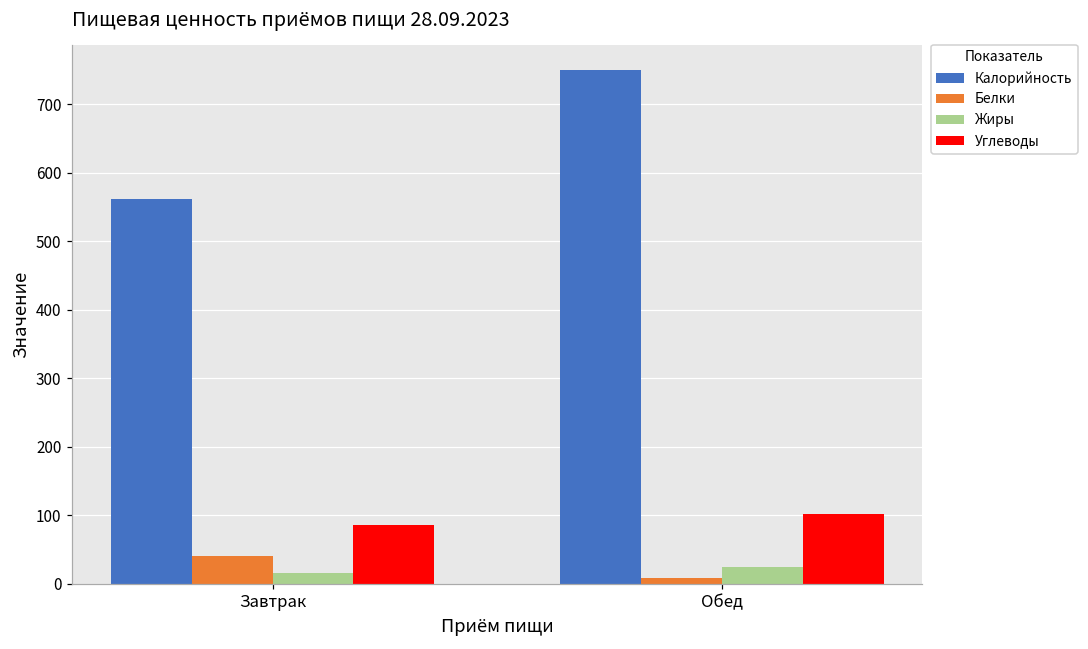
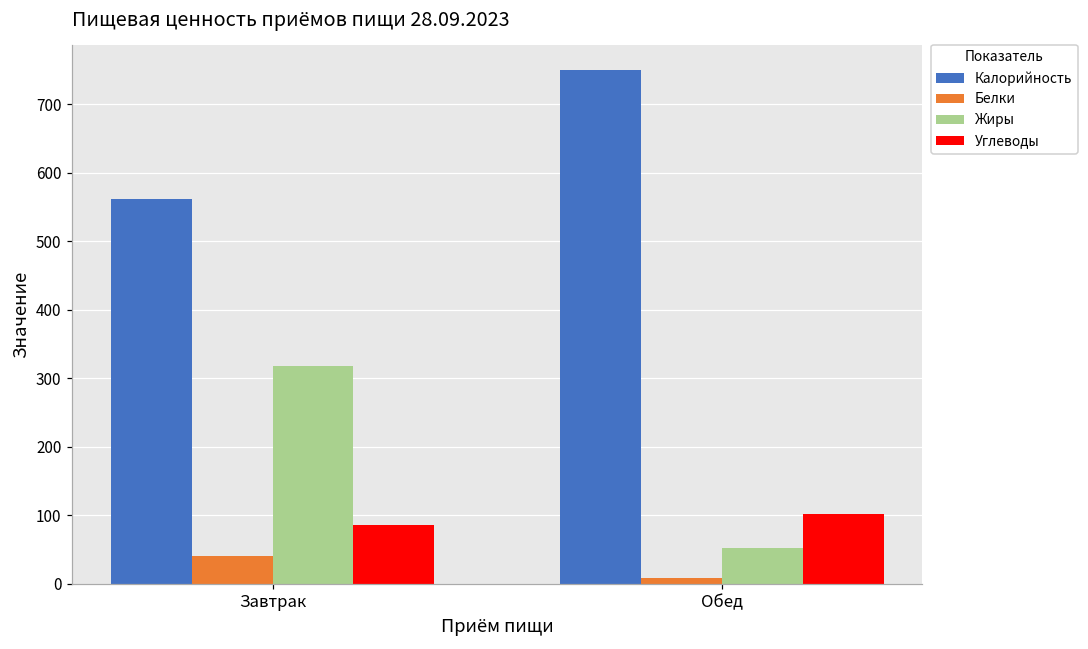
  {
    "Калорийность": {
      "Завтрак": 560,
      "Обед": 750
    },
    "Белки": {
      "Завтрак": 40,
      "Обед": 10
    },
    "Жиры": {
-     "Завтрак": 20,
-     "Обед": 20
+     "Завтрак": 320,
+     "Обед": 50
    },
    "Углеводы": {
      "Завтрак": 90,
      "Обед": 100
    }
  }
